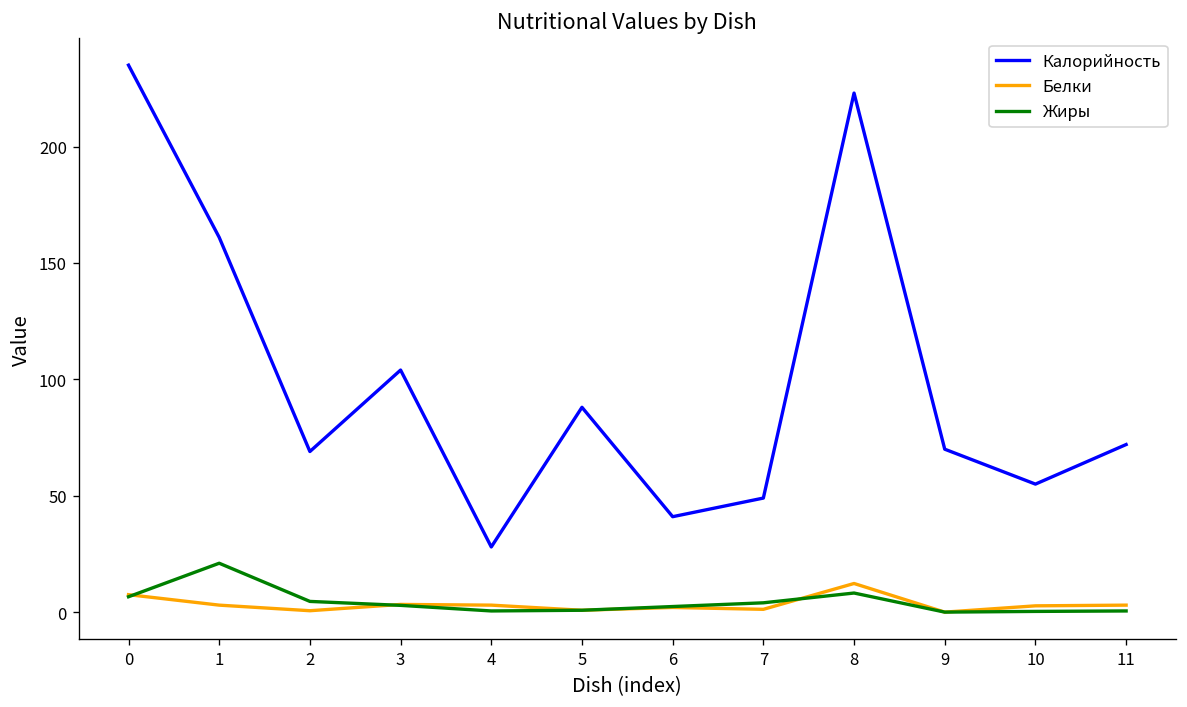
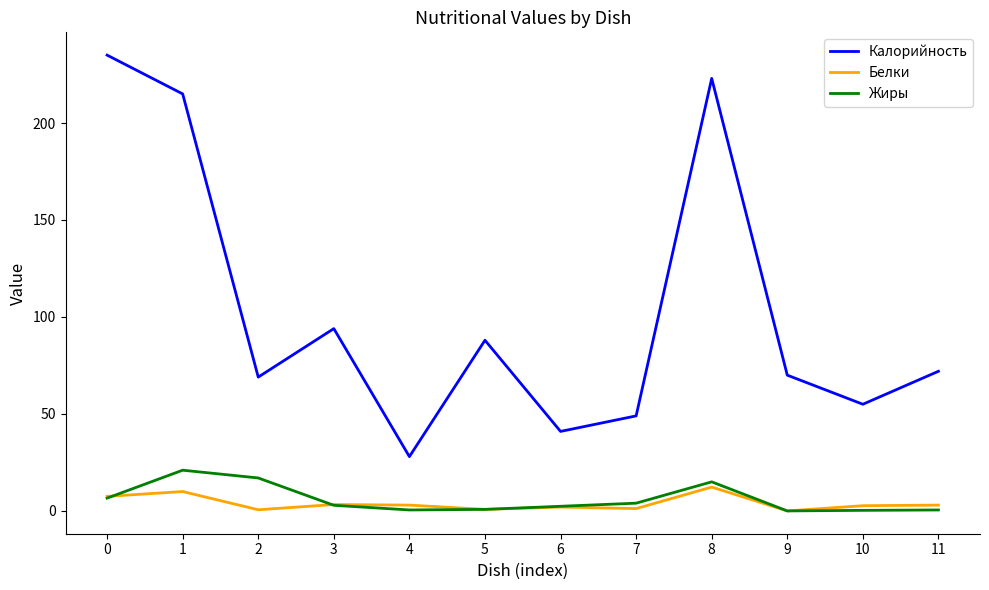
  {
    "Калорийность": {
      "0": 235,
-     "1": 161,
+     "1": 215,
      "2": 69,
-     "3": 104,
+     "3": 94,
      "4": 28,
      "5": 88,
      "6": 41,
      "7": 49,
      "8": 223,
      "9": 70,
      "10": 55,
      "11": 72
    },
    "Белки": {
-     "1": 3,
+     "1": 10,
      "2": 1,
      "4": 3,
      "7": 1,
      "8": 12,
      "10": 3,
      "11": 3
    },
    "Жиры": {
      "1": 21,
-     "2": 5,
+     "2": 17,
      "4": 1,
      "7": 4,
-     "8": 8,
+     "8": 15,
      "10": 0,
      "11": 1
    }
  }
